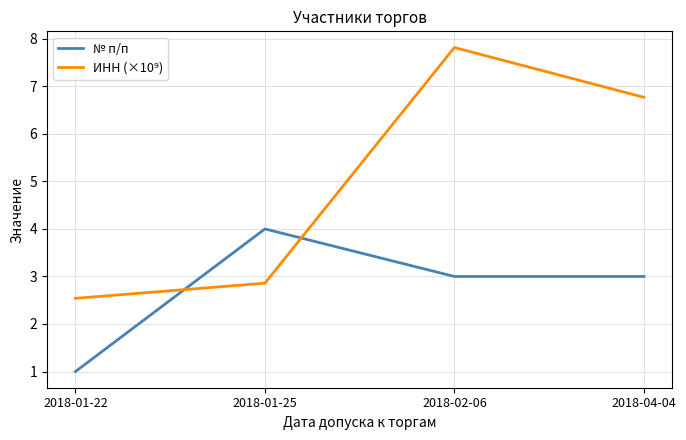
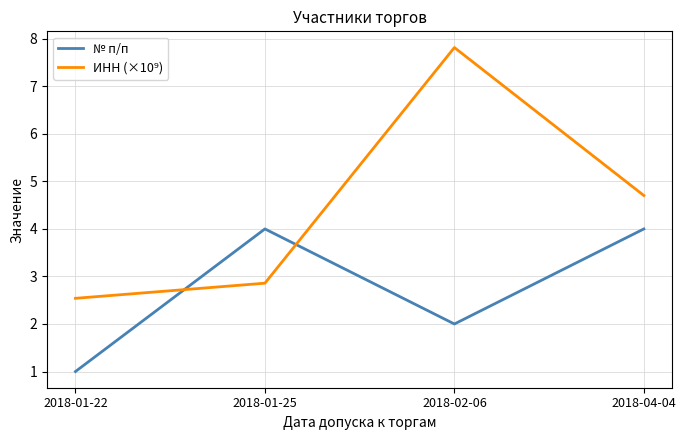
  {
    "№ п/п": {
      "2018-01-22": 1,
      "2018-01-25": 4,
-     "2018-02-06": 3,
-     "2018-04-04": 3
+     "2018-02-06": 2,
+     "2018-04-04": 4
    },
    "ИНН (×10⁹)": {
      "2018-01-22": 2.5,
      "2018-01-25": 2.9,
      "2018-02-06": 7.8,
-     "2018-04-04": 6.8
+     "2018-04-04": 4.7
    }
  }
